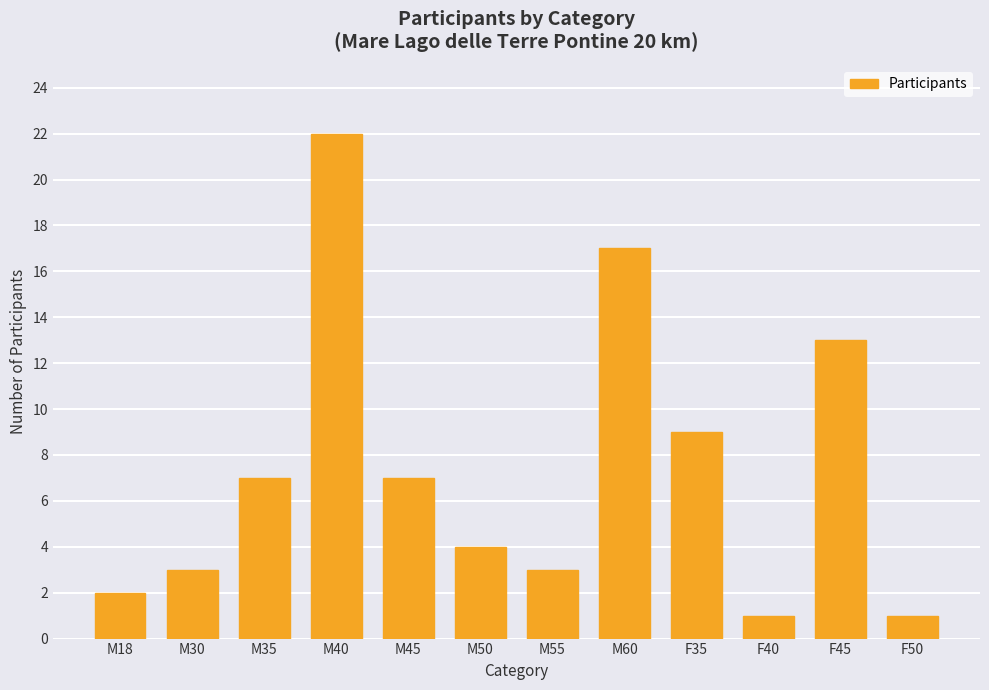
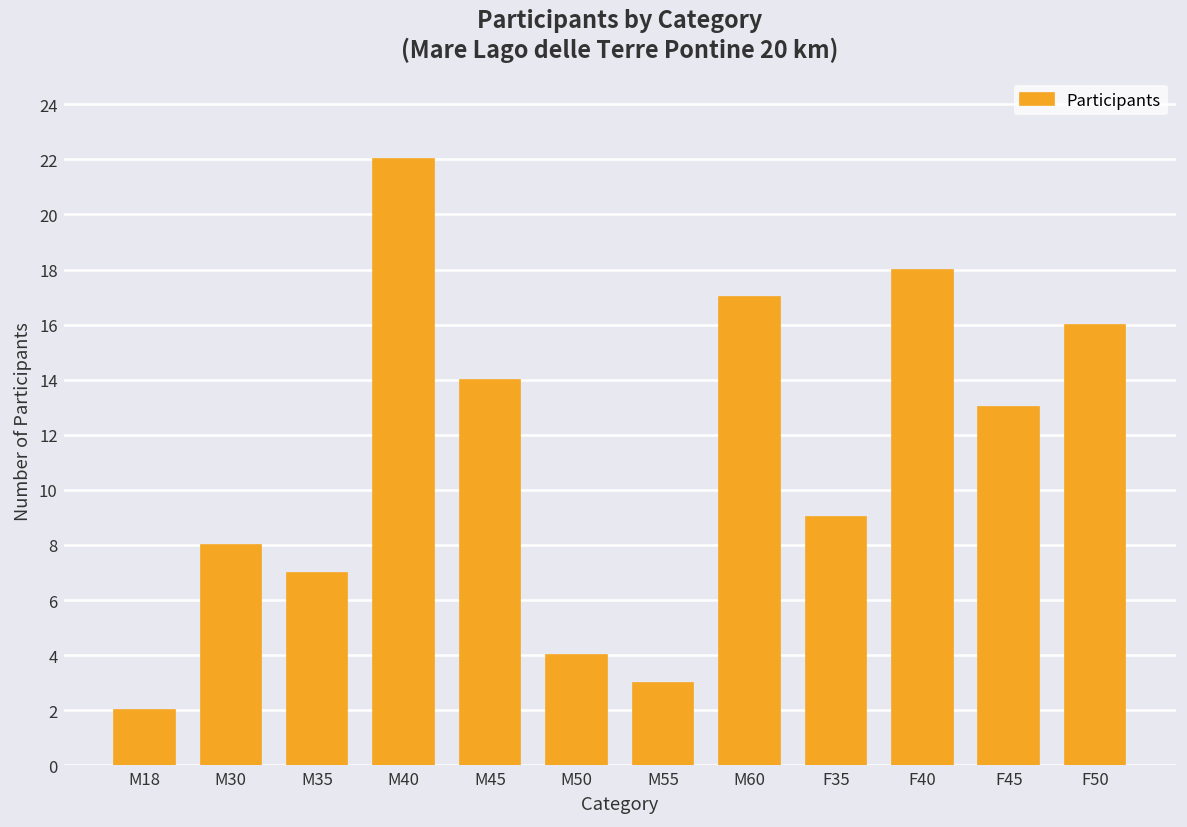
  {
    "M18": 2,
-   "M30": 3,
+   "M30": 8,
    "M35": 7,
    "M40": 22,
-   "M45": 7,
+   "M45": 14,
    "M50": 4,
    "M55": 3,
    "M60": 17,
    "F35": 9,
-   "F40": 1,
+   "F40": 18,
    "F45": 13,
-   "F50": 1
+   "F50": 16
  }
